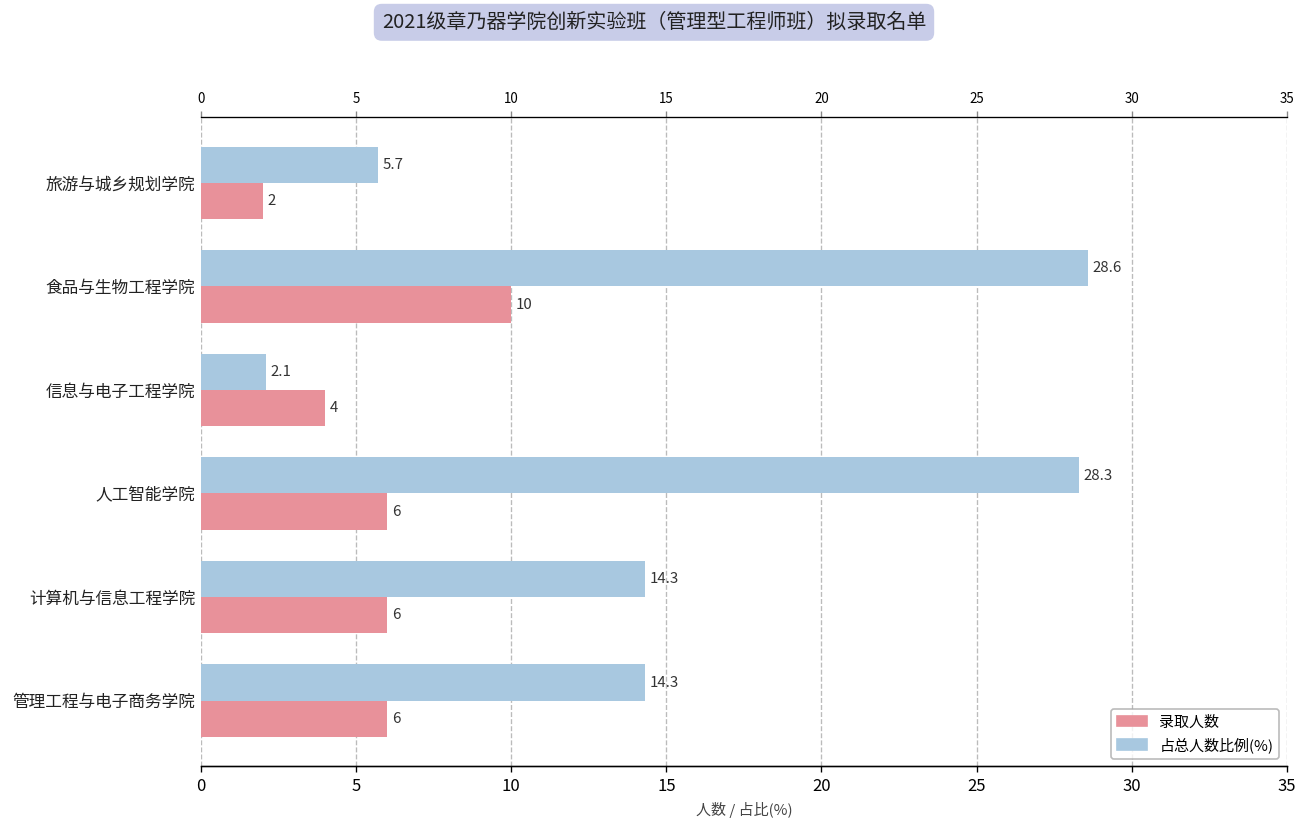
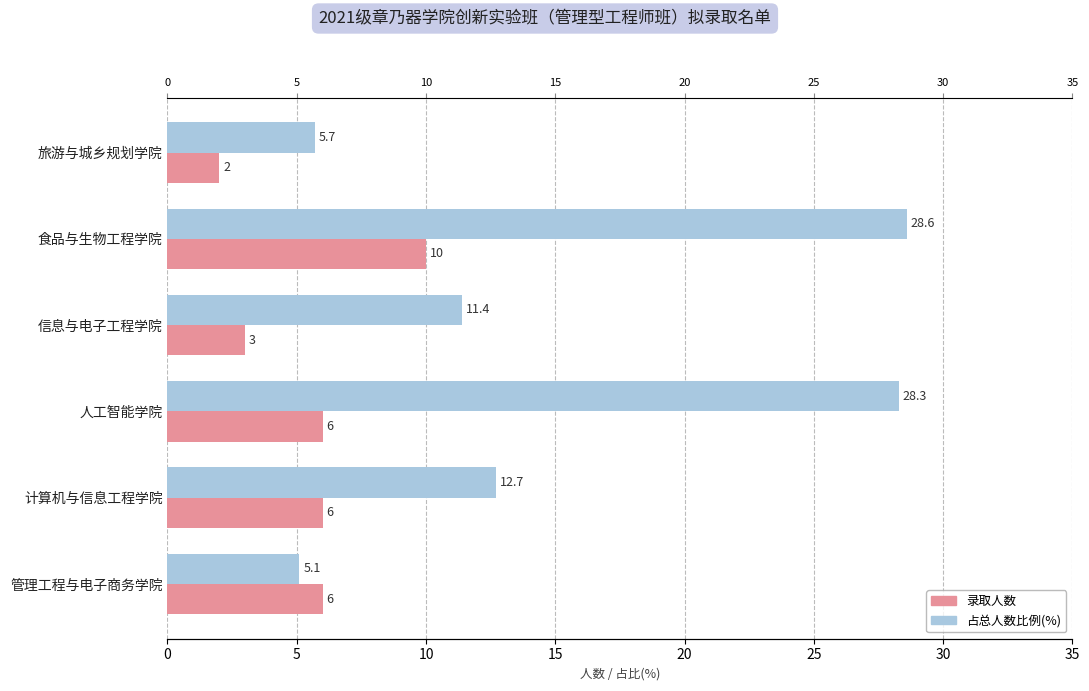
  {
    "录取人数": {
      "旅游与城乡规划学院": 2,
      "食品与生物工程学院": 10,
-     "信息与电子工程学院": 4,
+     "信息与电子工程学院": 3,
      "人工智能学院": 6,
      "计算机与信息工程学院": 6,
      "管理工程与电子商务学院": 6
    },
    "占总人数比例(%)": {
      "旅游与城乡规划学院": 5.7,
      "食品与生物工程学院": 28.6,
-     "信息与电子工程学院": 2.1,
+     "信息与电子工程学院": 11.4,
      "人工智能学院": 28.3,
-     "计算机与信息工程学院": 14.3,
-     "管理工程与电子商务学院": 14.3
+     "计算机与信息工程学院": 12.7,
+     "管理工程与电子商务学院": 5.1
    }
  }
